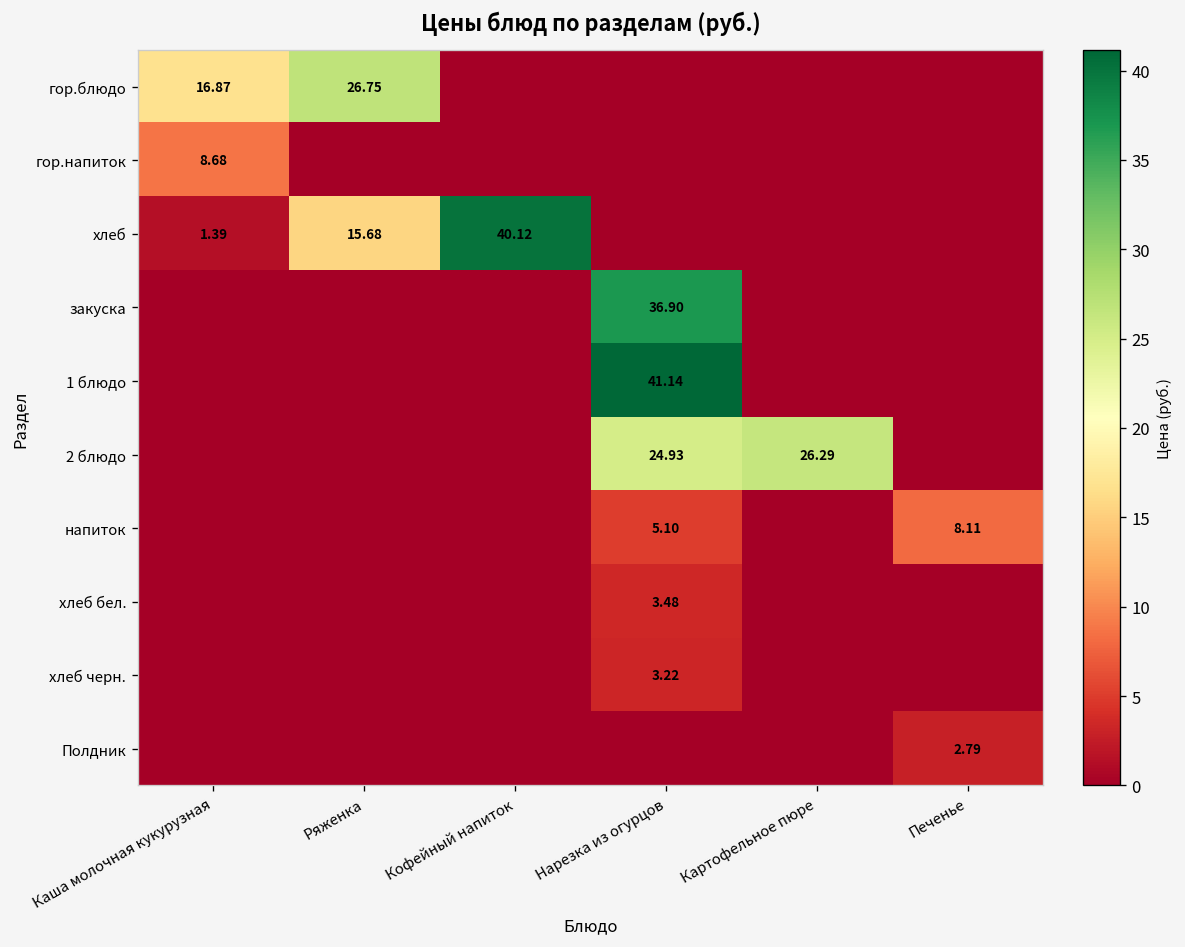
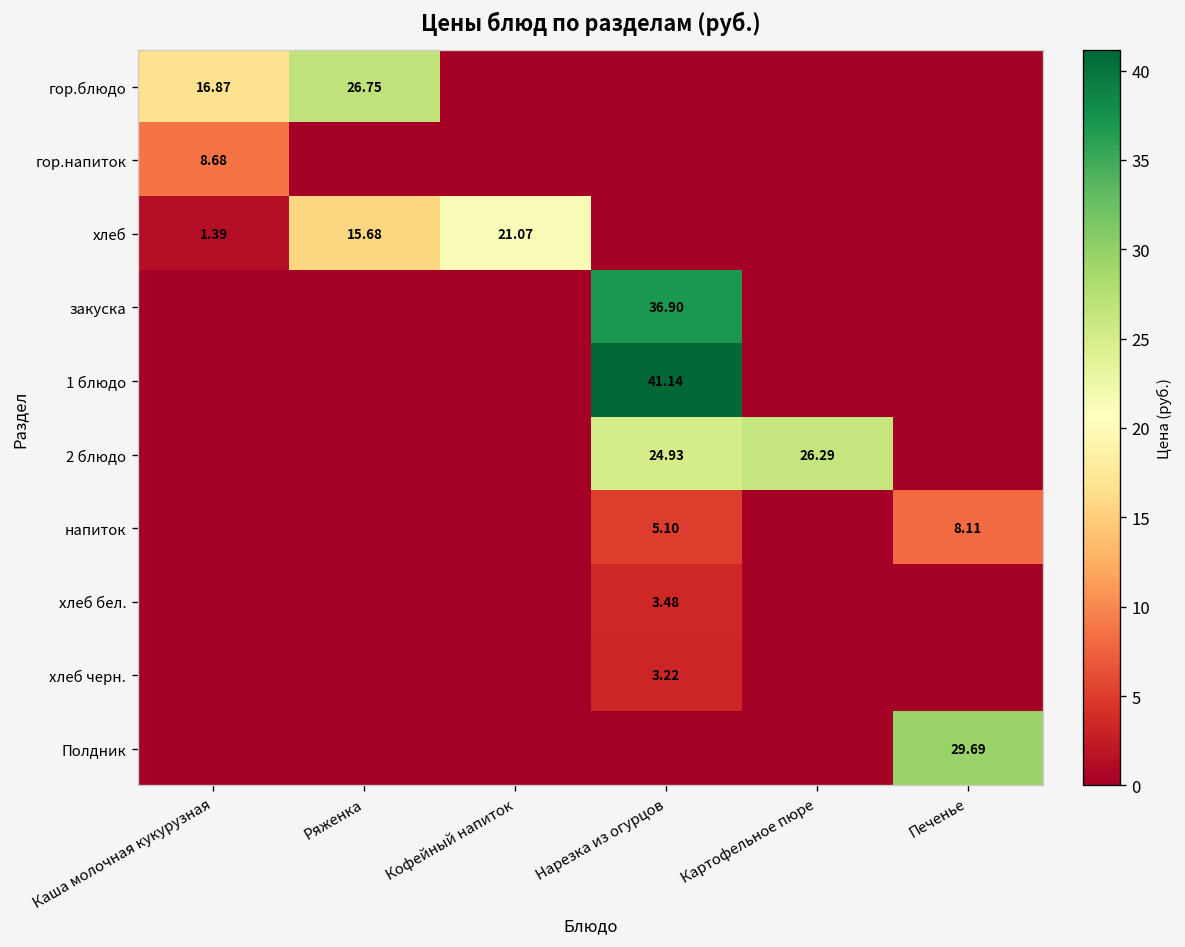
  {
    "гор.блюдо": {
      "Каша молочная кукурузная": 16.87,
      "Ряженка": 26.75
    },
    "гор.напиток": {
      "Каша молочная кукурузная": 8.68
    },
    "хлеб": {
      "Каша молочная кукурузная": 1.39,
      "Ряженка": 15.68,
-     "Кофейный напиток": 40.12
+     "Кофейный напиток": 21.07
    },
    "закуска": {
      "Нарезка из огурцов": 36.90
    },
    "1 блюдо": {
      "Нарезка из огурцов": 41.14
    },
    "2 блюдо": {
      "Нарезка из огурцов": 24.93,
      "Картофельное пюре": 26.29
    },
    "напиток": {
      "Нарезка из огурцов": 5.10,
      "Печенье": 8.11
    },
    "хлеб бел.": {
      "Нарезка из огурцов": 3.48
    },
    "хлеб черн.": {
      "Нарезка из огурцов": 3.22
    },
    "Полдник": {
-     "Печенье": 2.79
+     "Печенье": 29.69
    }
  }
